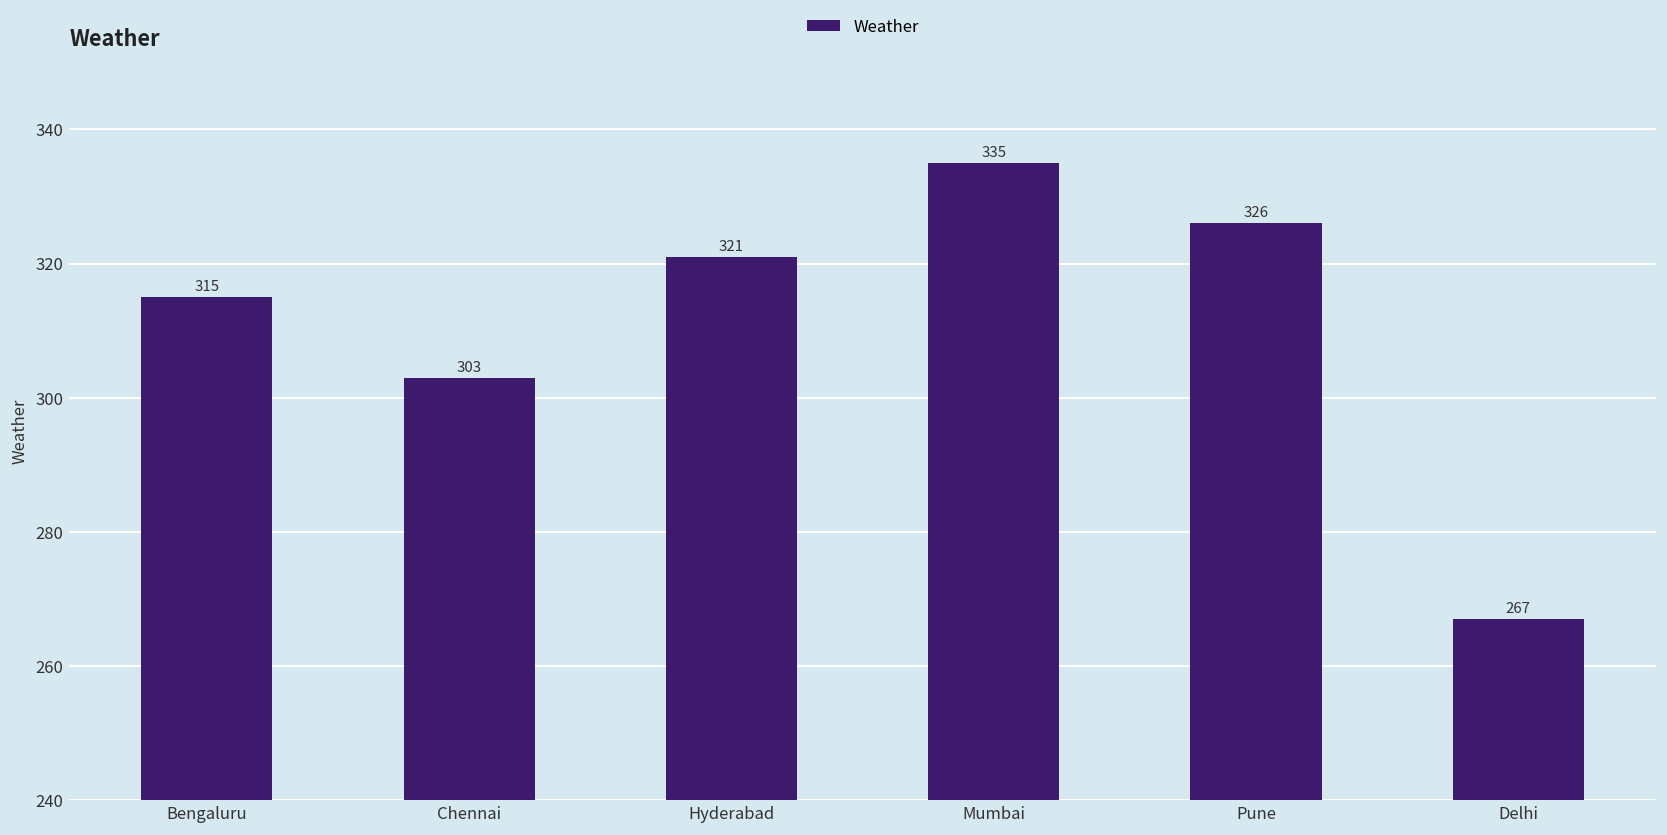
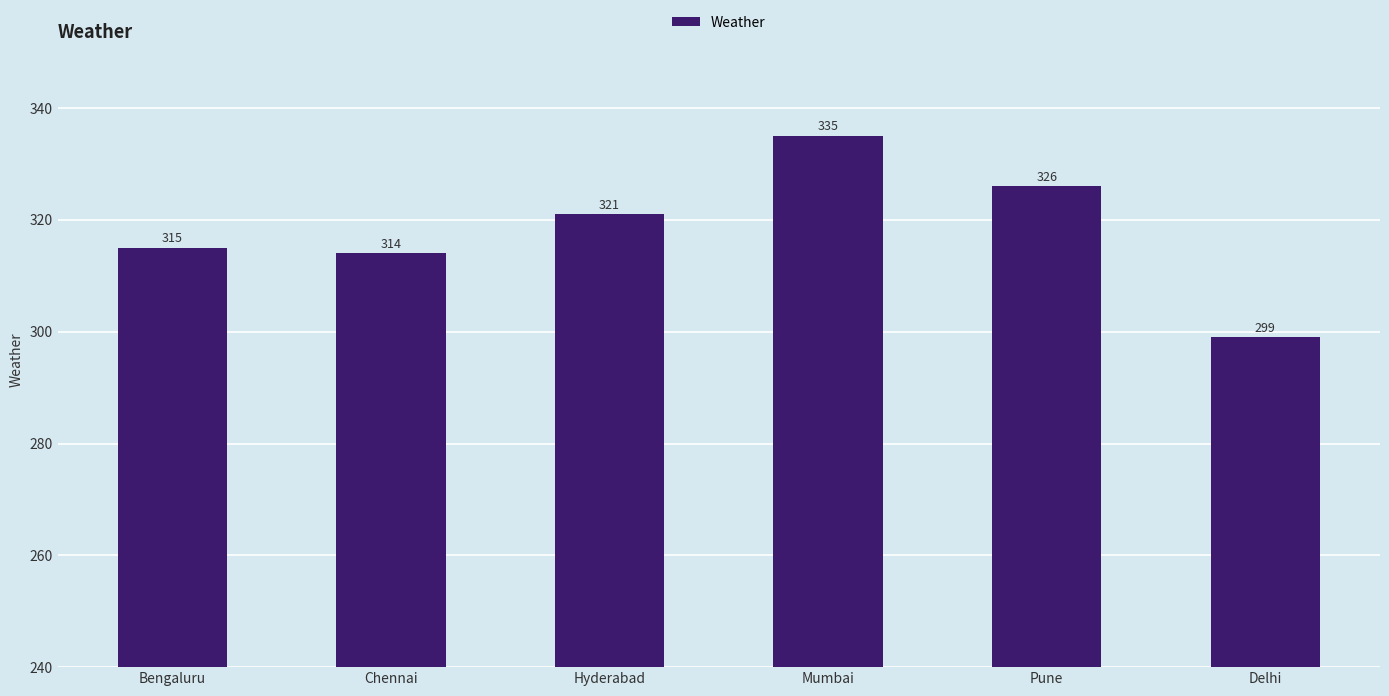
  {
    "Bengaluru": 315,
-   "Chennai": 303,
+   "Chennai": 314,
    "Hyderabad": 321,
    "Mumbai": 335,
    "Pune": 326,
-   "Delhi": 267
+   "Delhi": 299
  }
